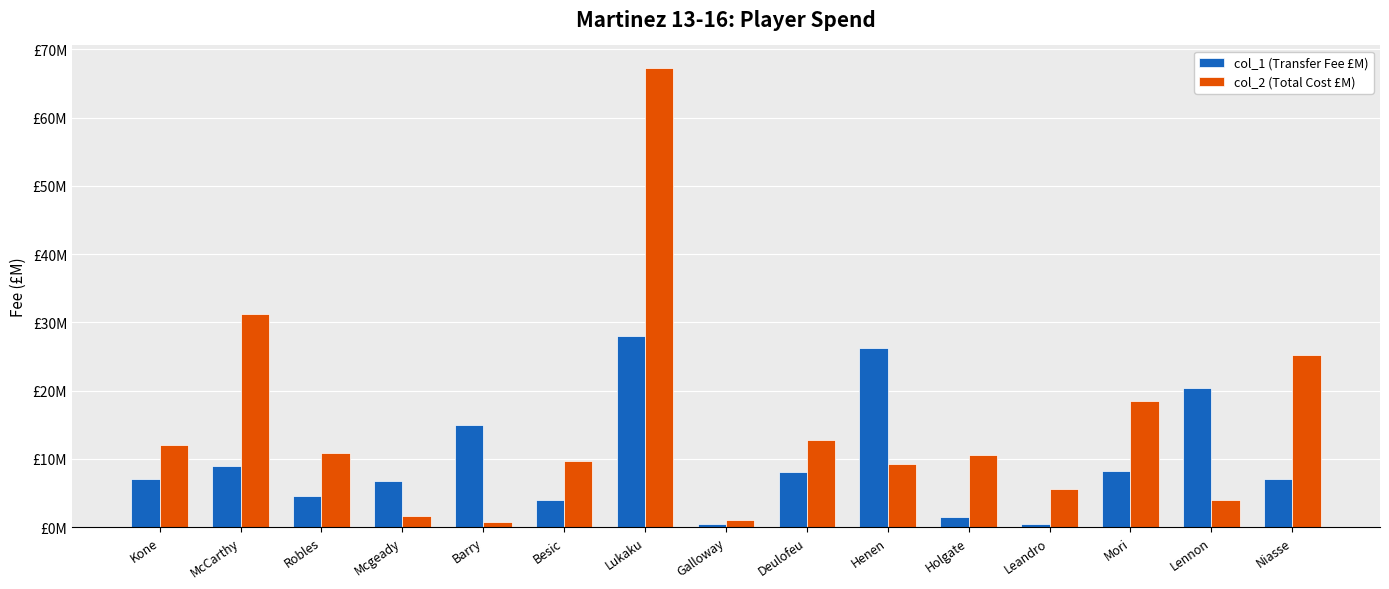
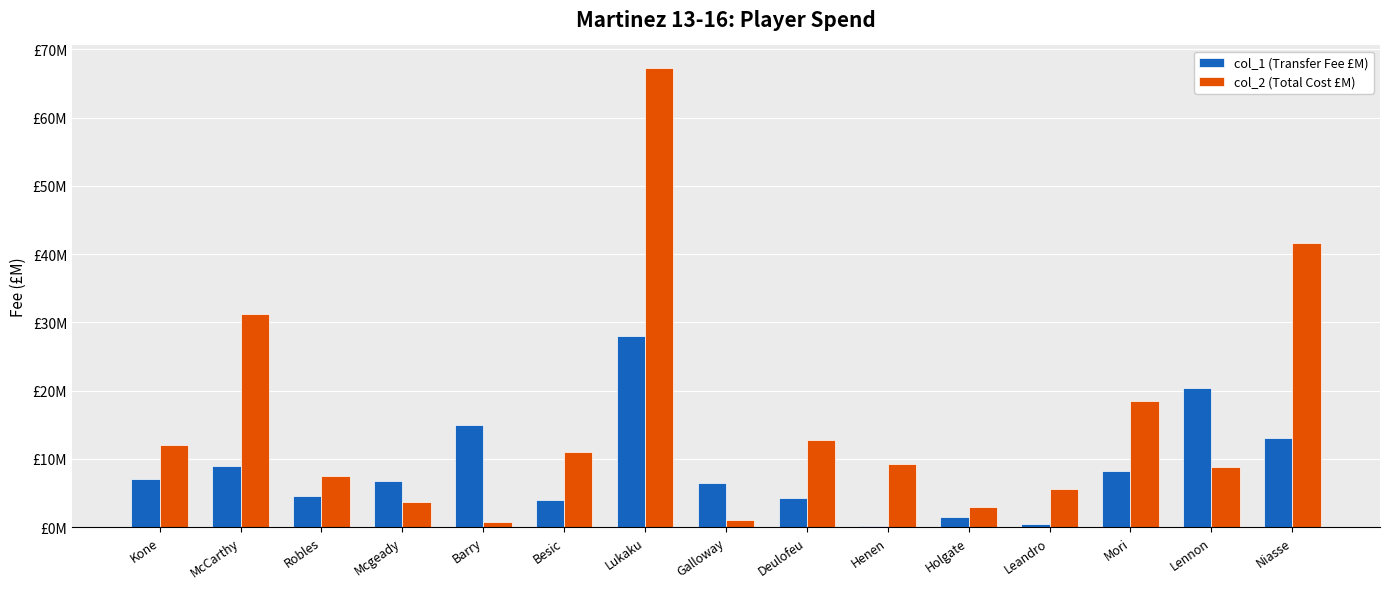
  {
    "col_1 (Transfer Fee £M)": {
      "Kone": "£7000000",
      "McCarthy": "£9000000",
      "Robles": "£5000000",
      "Mcgeady": "£7000000",
      "Barry": "£15000000",
      "Besic": "£4000000",
      "Lukaku": "£28000000",
-     "Galloway": "£0",
-     "Deulofeu": "£8000000",
-     "Henen": "£26000000",
+     "Galloway": "£6000000",
+     "Deulofeu": "£4000000",
+     "Henen": "£0",
      "Holgate": "£2000000",
      "Leandro": "£1000000",
      "Mori": "£8000000",
      "Lennon": "£20000000",
-     "Niasse": "£7000000"
+     "Niasse": "£13000000"
    },
    "col_2 (Total Cost £M)": {
      "Kone": "£12000000",
      "McCarthy": "£31000000",
-     "Robles": "£11000000",
-     "Mcgeady": "£2000000",
+     "Robles": "£8000000",
+     "Mcgeady": "£4000000",
      "Barry": "£1000000",
-     "Besic": "£10000000",
+     "Besic": "£11000000",
      "Lukaku": "£67000000",
      "Galloway": "£1000000",
      "Deulofeu": "£13000000",
      "Henen": "£9000000",
-     "Holgate": "£11000000",
+     "Holgate": "£3000000",
      "Leandro": "£6000000",
      "Mori": "£18000000",
-     "Lennon": "£4000000",
-     "Niasse": "£25000000"
+     "Lennon": "£9000000",
+     "Niasse": "£42000000"
    }
  }
